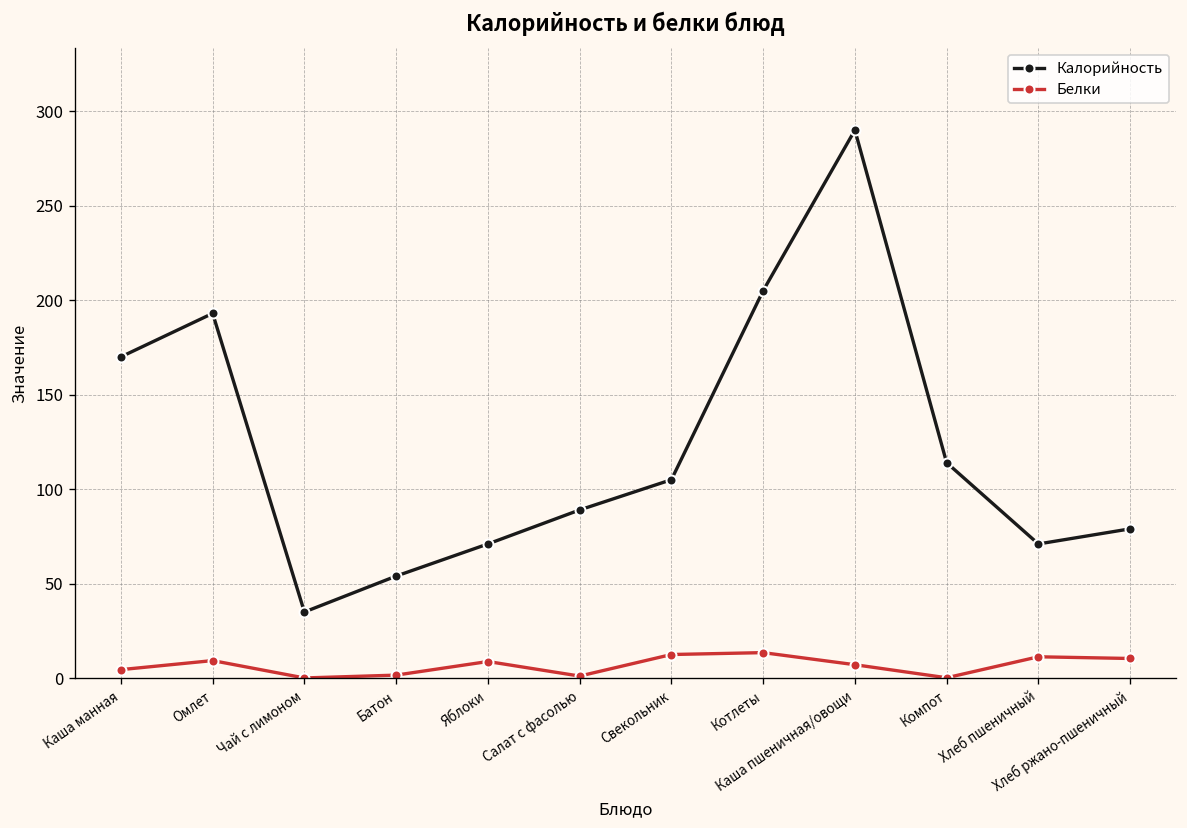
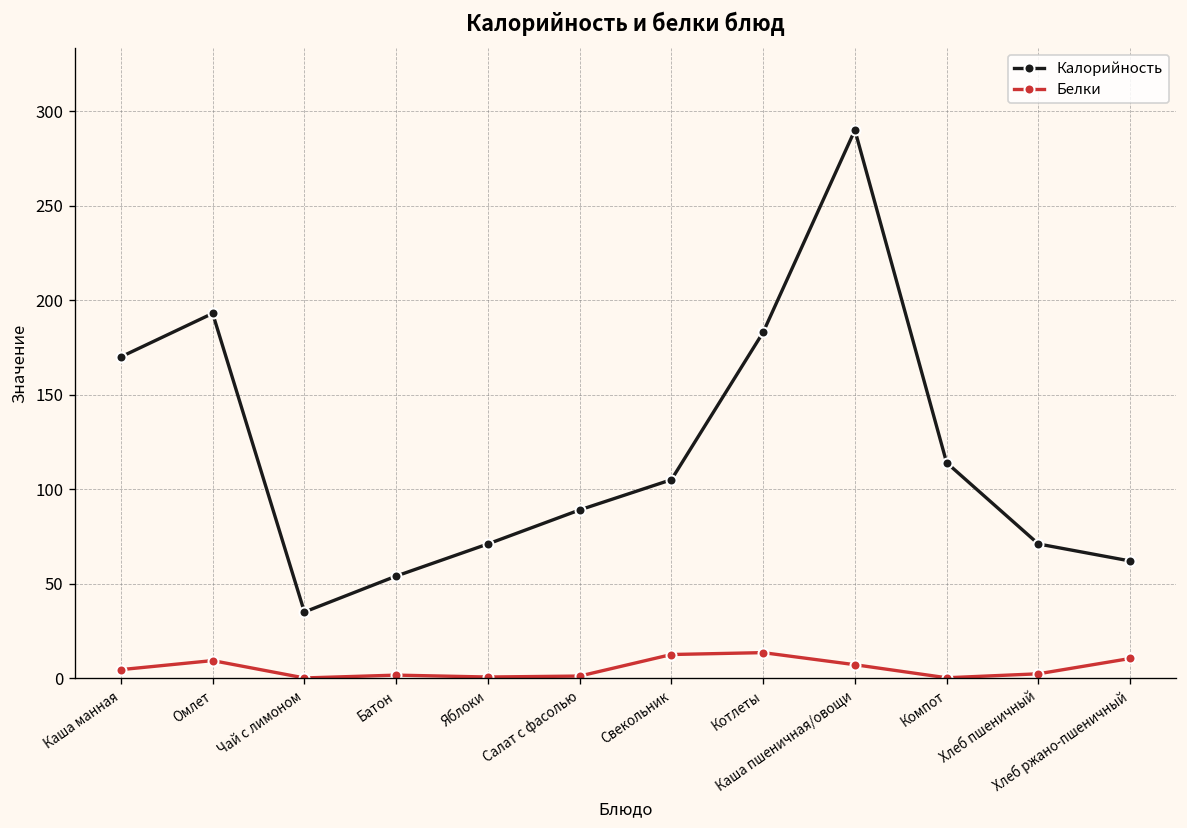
  {
    "Калорийность": {
      "Каша манная": 170,
      "Омлет": 193,
      "Чай с лимоном": 35,
      "Батон": 54,
      "Яблоки": 71,
      "Салат с фасолью": 89,
      "Свекольник": 105,
-     "Котлеты": 205,
+     "Котлеты": 183,
      "Каша пшеничная/овощи": 290,
      "Компот": 114,
      "Хлеб пшеничный": 71,
-     "Хлеб ржано-пшеничный": 79
+     "Хлеб ржано-пшеничный": 62
    },
    "Белки": {
      "Каша манная": 5,
      "Омлет": 9,
      "Чай с лимоном": 0,
      "Батон": 2,
-     "Яблоки": 9,
+     "Яблоки": 1,
      "Салат с фасолью": 1,
      "Свекольник": 13,
      "Котлеты": 14,
      "Каша пшеничная/овощи": 7,
      "Компот": 0,
-     "Хлеб пшеничный": 11,
+     "Хлеб пшеничный": 2,
      "Хлеб ржано-пшеничный": 10
    }
  }
